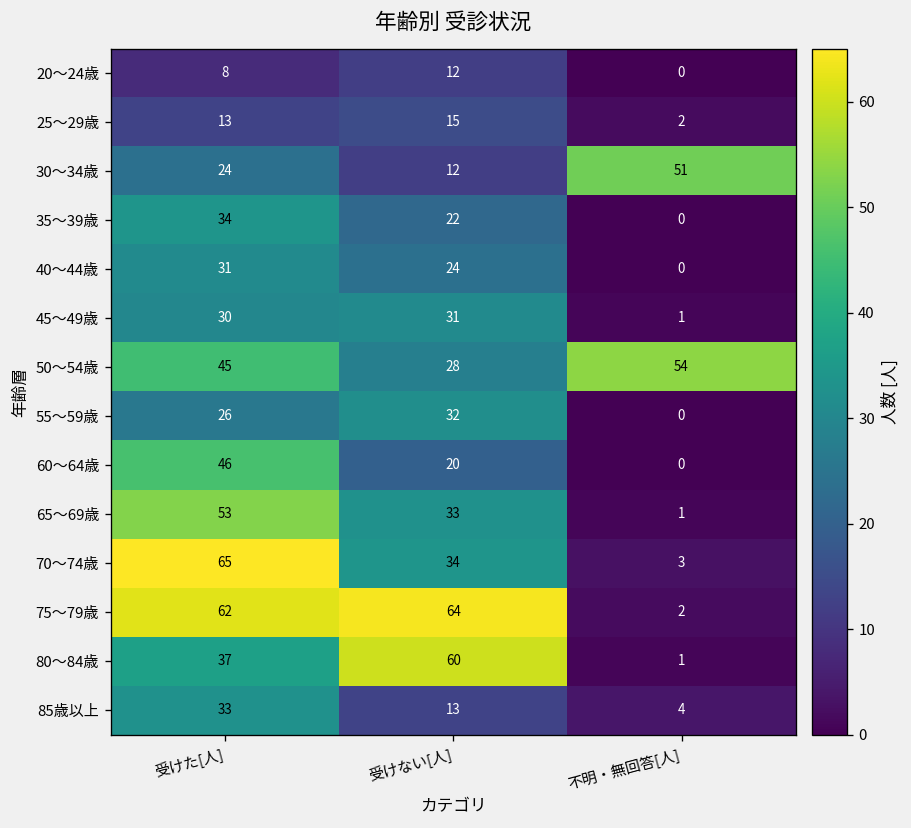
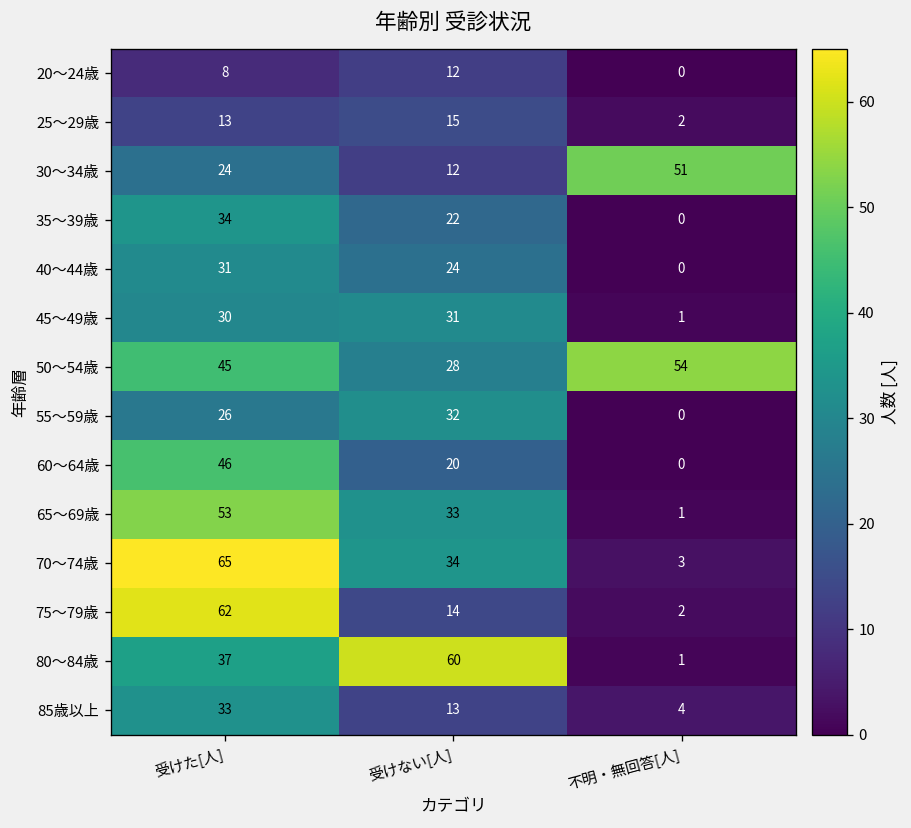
  {
    "20～24歳": {
      "受けた[人]": 8,
      "受けない[人]": 12,
      "不明・無回答[人]": 0
    },
    "25～29歳": {
      "受けた[人]": 13,
      "受けない[人]": 15,
      "不明・無回答[人]": 2
    },
    "30～34歳": {
      "受けた[人]": 24,
      "受けない[人]": 12,
      "不明・無回答[人]": 51
    },
    "35～39歳": {
      "受けた[人]": 34,
      "受けない[人]": 22,
      "不明・無回答[人]": 0
    },
    "40～44歳": {
      "受けた[人]": 31,
      "受けない[人]": 24,
      "不明・無回答[人]": 0
    },
    "45～49歳": {
      "受けた[人]": 30,
      "受けない[人]": 31,
      "不明・無回答[人]": 1
    },
    "50～54歳": {
      "受けた[人]": 45,
      "受けない[人]": 28,
      "不明・無回答[人]": 54
    },
    "55～59歳": {
      "受けた[人]": 26,
      "受けない[人]": 32,
      "不明・無回答[人]": 0
    },
    "60～64歳": {
      "受けた[人]": 46,
      "受けない[人]": 20,
      "不明・無回答[人]": 0
    },
    "65～69歳": {
      "受けた[人]": 53,
      "受けない[人]": 33,
      "不明・無回答[人]": 1
    },
    "70～74歳": {
      "受けた[人]": 65,
      "受けない[人]": 34,
      "不明・無回答[人]": 3
    },
    "75～79歳": {
      "受けた[人]": 62,
-     "受けない[人]": 64,
+     "受けない[人]": 14,
      "不明・無回答[人]": 2
    },
    "80～84歳": {
      "受けた[人]": 37,
      "受けない[人]": 60,
      "不明・無回答[人]": 1
    },
    "85歳以上": {
      "受けた[人]": 33,
      "受けない[人]": 13,
      "不明・無回答[人]": 4
    }
  }
